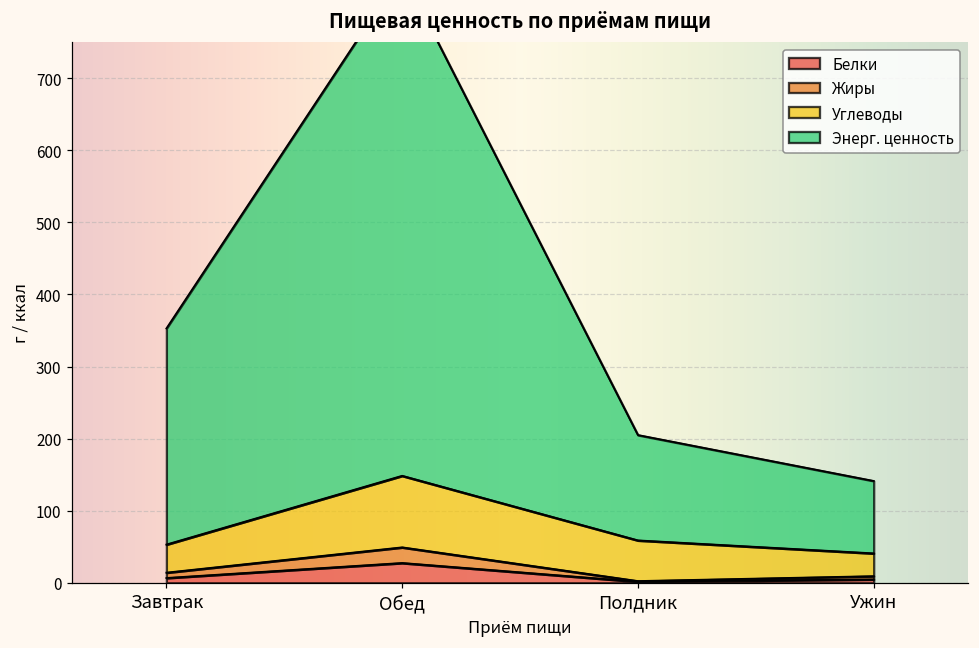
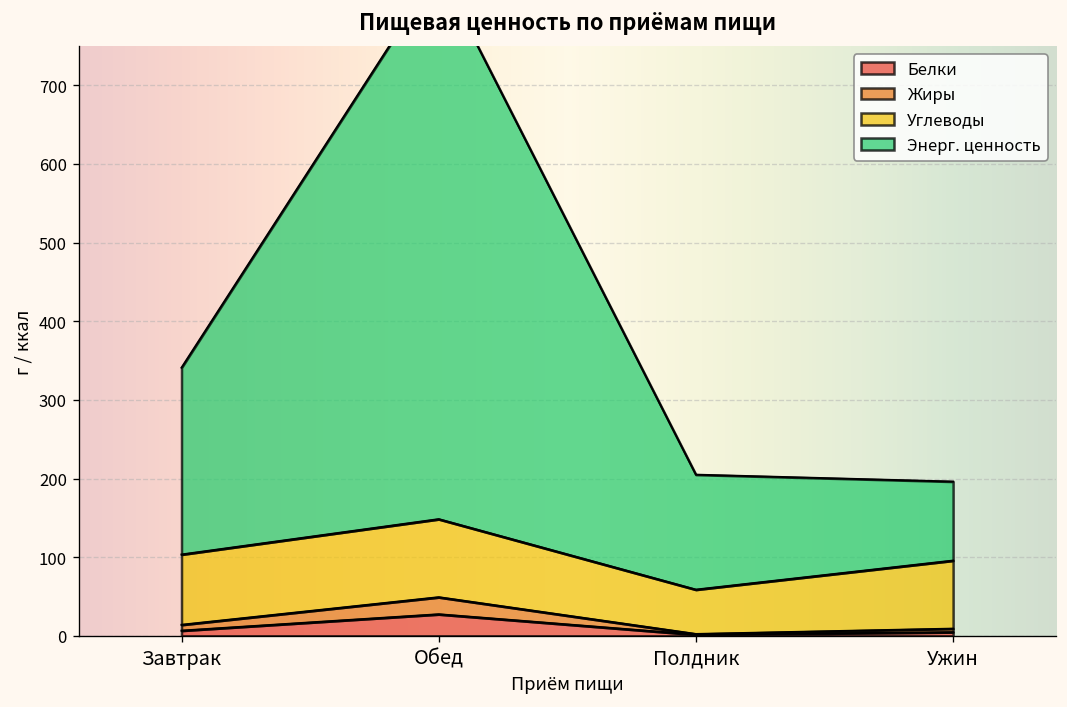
  {
    "Углеводы": {
-     "Завтрак": 40,
+     "Завтрак": 90,
      "Обед": 100,
      "Полдник": 60,
-     "Ужин": 30
+     "Ужин": 90
    },
    "Энерг. ценность": {
-     "Завтрак": 300,
+     "Завтрак": 240,
      "Полдник": 150,
      "Ужин": 100
    }
  }
